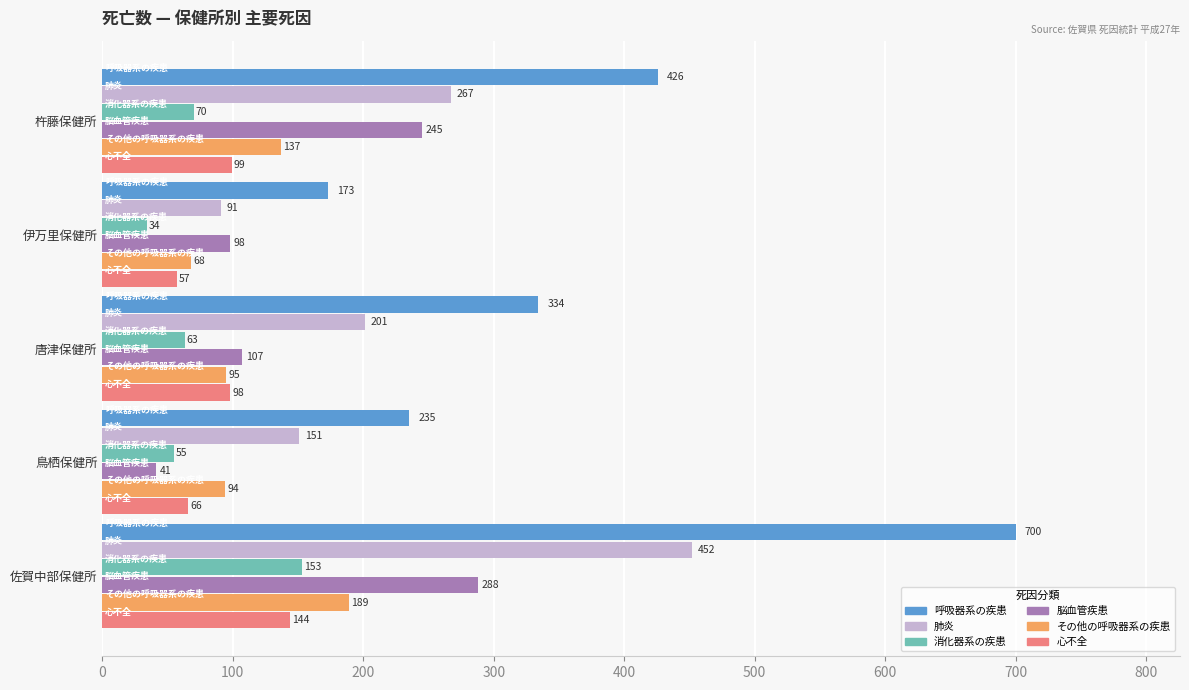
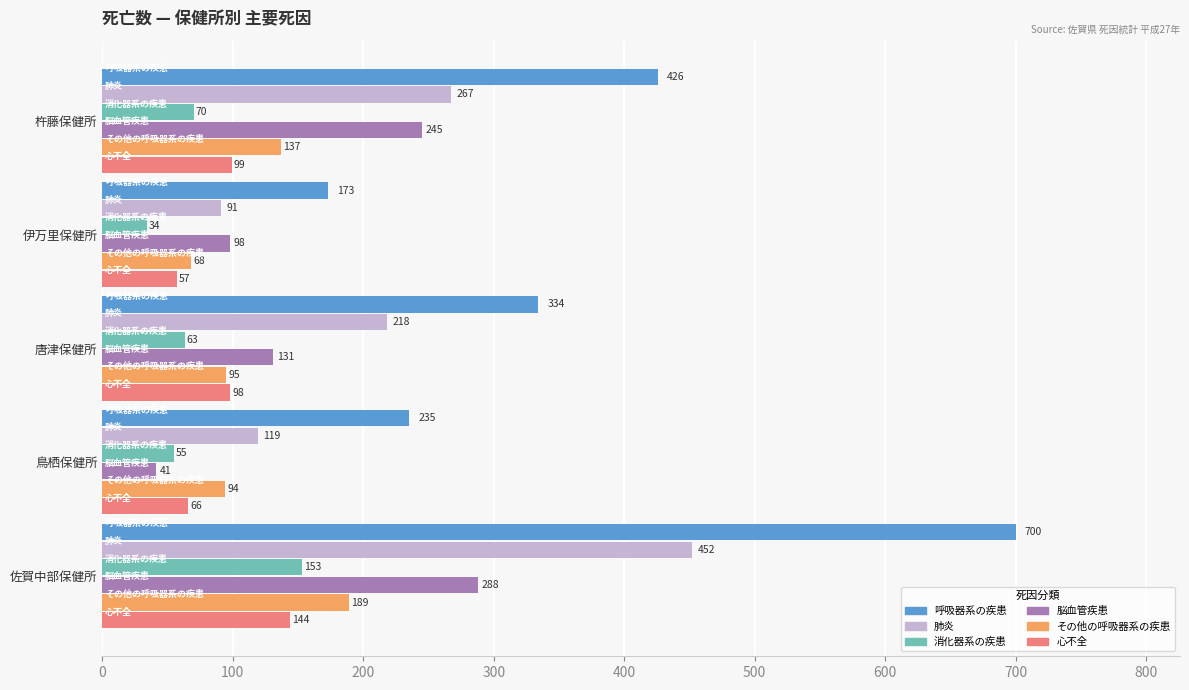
  {
    "肺炎": {
      "杵藤保健所": 267,
      "伊万里保健所": 91,
-     "唐津保健所": 201,
-     "鳥栖保健所": 151,
+     "唐津保健所": 218,
+     "鳥栖保健所": 119,
      "佐賀中部保健所": 452
    },
    "脳血管疾患": {
      "杵藤保健所": 245,
      "伊万里保健所": 98,
-     "唐津保健所": 107,
+     "唐津保健所": 131,
      "鳥栖保健所": 41,
      "佐賀中部保健所": 288
    }
  }
